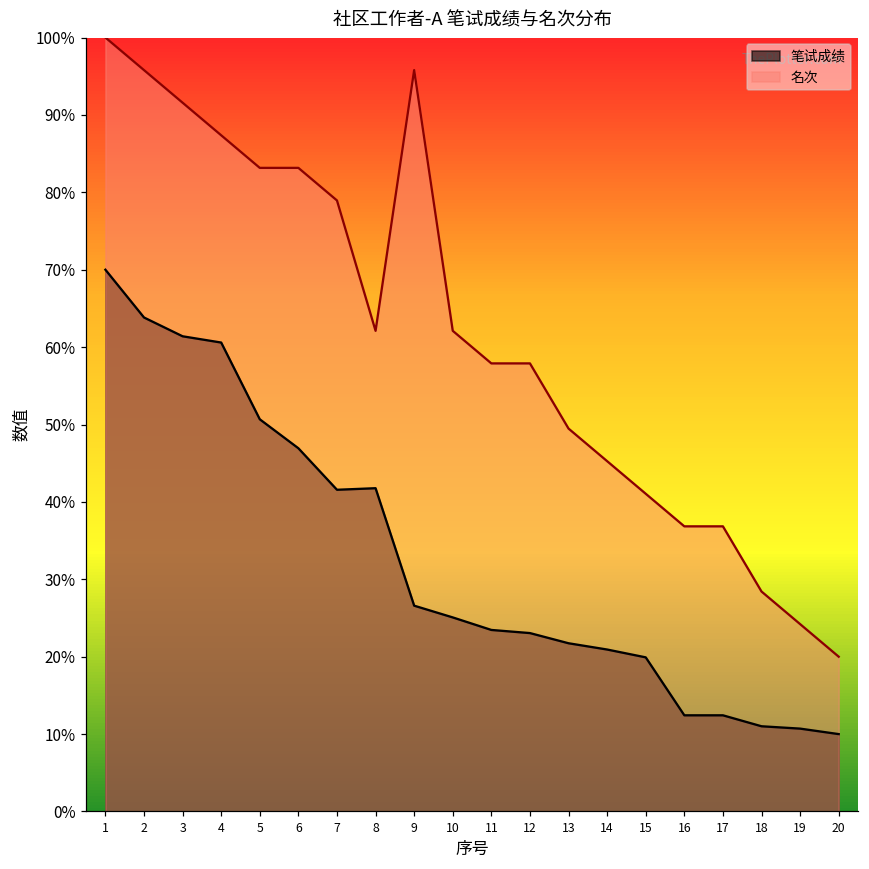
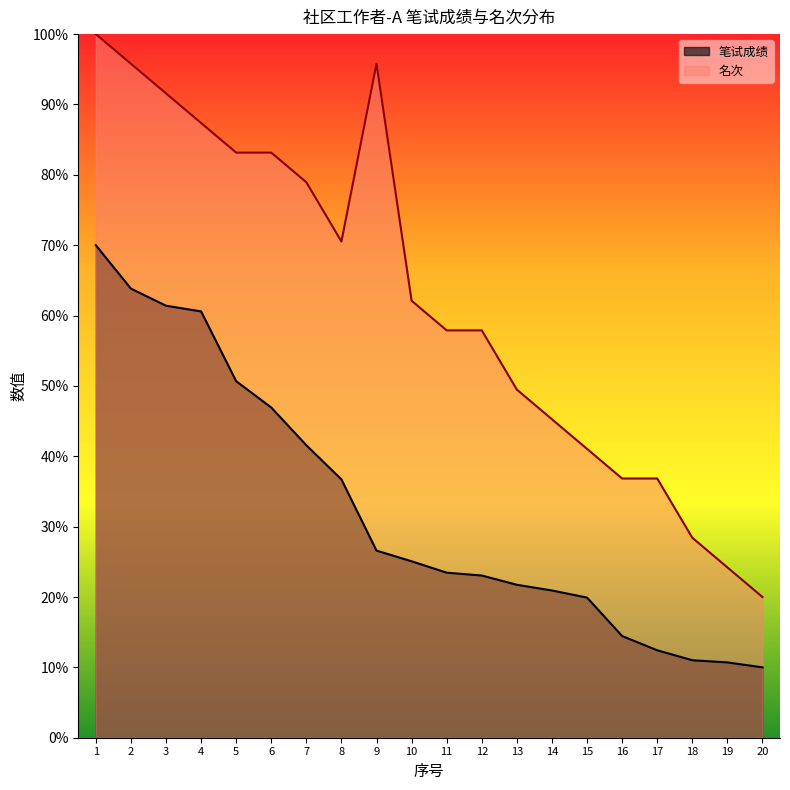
  {
    "笔试成绩": {
      "1": "70%",
      "2": "64%",
      "3": "61%",
      "4": "61%",
      "5": "51%",
      "6": "47%",
      "7": "42%",
-     "8": "42%",
+     "8": "37%",
      "9": "27%",
      "10": "25%",
      "11": "23%",
      "12": "23%",
      "13": "22%",
      "14": "21%",
      "15": "20%",
-     "16": "12%",
+     "16": "14%",
      "17": "12%",
      "18": "11%",
      "19": "11%",
      "20": "10%"
    },
    "名次": {
      "1": "100%",
      "2": "96%",
      "3": "92%",
      "4": "87%",
      "5": "83%",
      "6": "83%",
      "7": "79%",
-     "8": "62%",
+     "8": "71%",
      "9": "96%",
      "10": "62%",
      "11": "58%",
      "12": "58%",
      "13": "49%",
      "14": "45%",
      "15": "41%",
      "16": "37%",
      "17": "37%",
      "18": "28%",
      "19": "24%",
      "20": "20%"
    }
  }
